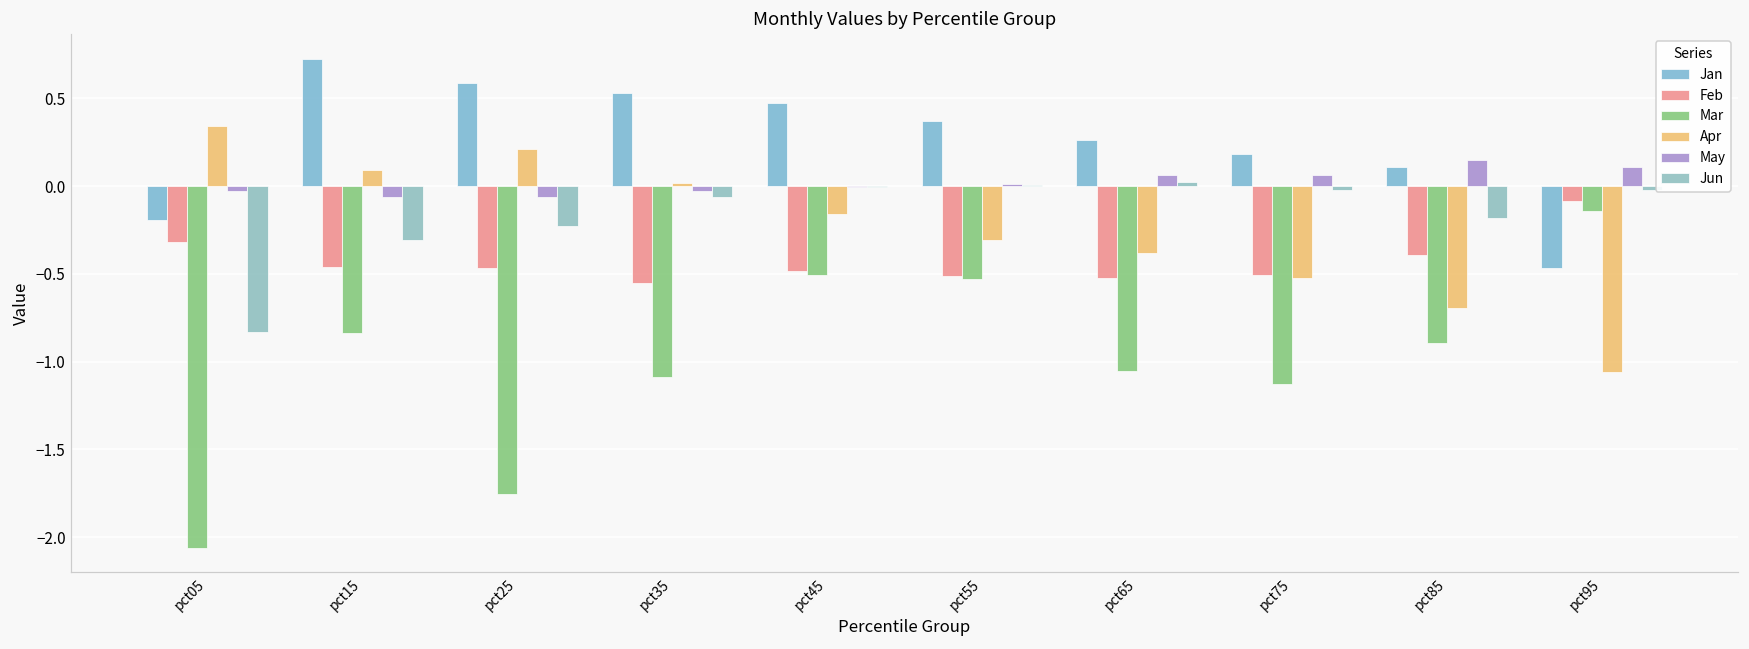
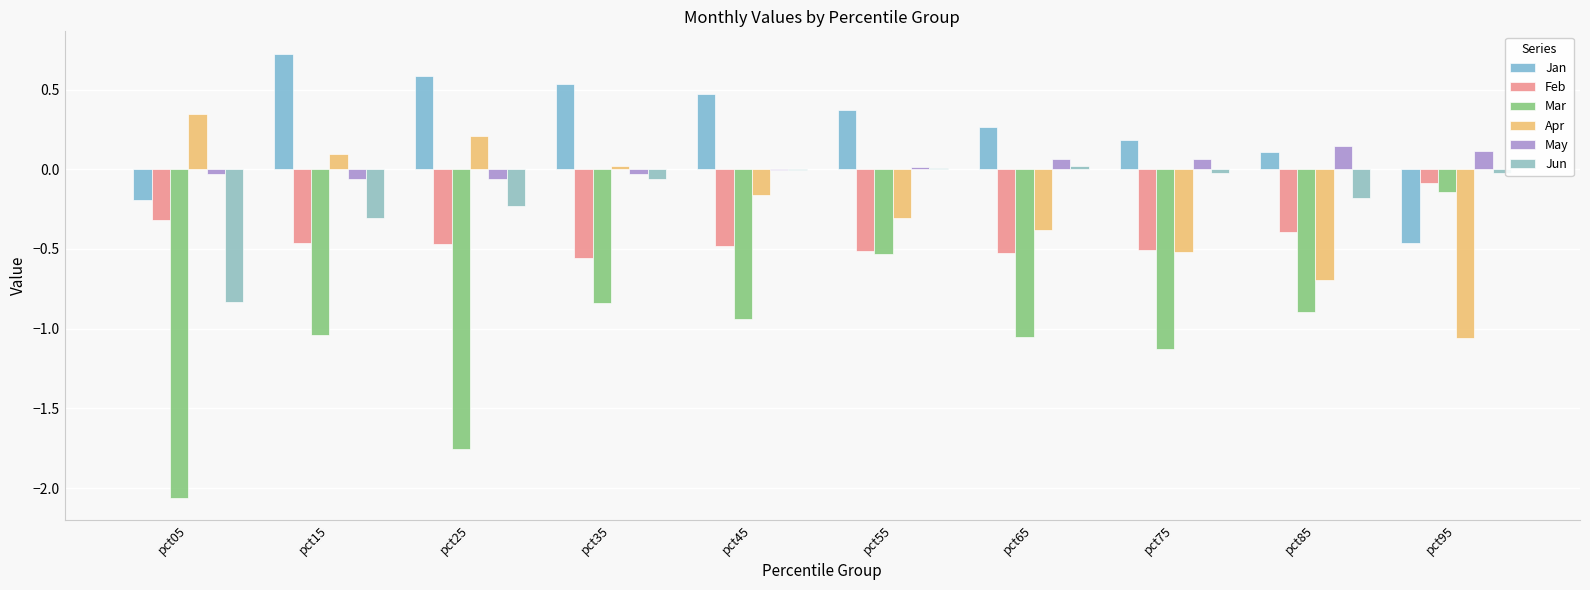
  {
    "Mar": {
      "pct05": -2.06,
-     "pct15": -0.83,
+     "pct15": -1.04,
      "pct25": -1.75,
-     "pct35": -1.09,
-     "pct45": -0.51,
+     "pct35": -0.84,
+     "pct45": -0.94,
      "pct55": -0.53,
      "pct65": -1.05,
      "pct75": -1.13,
      "pct85": -0.89,
      "pct95": -0.14
    }
  }
